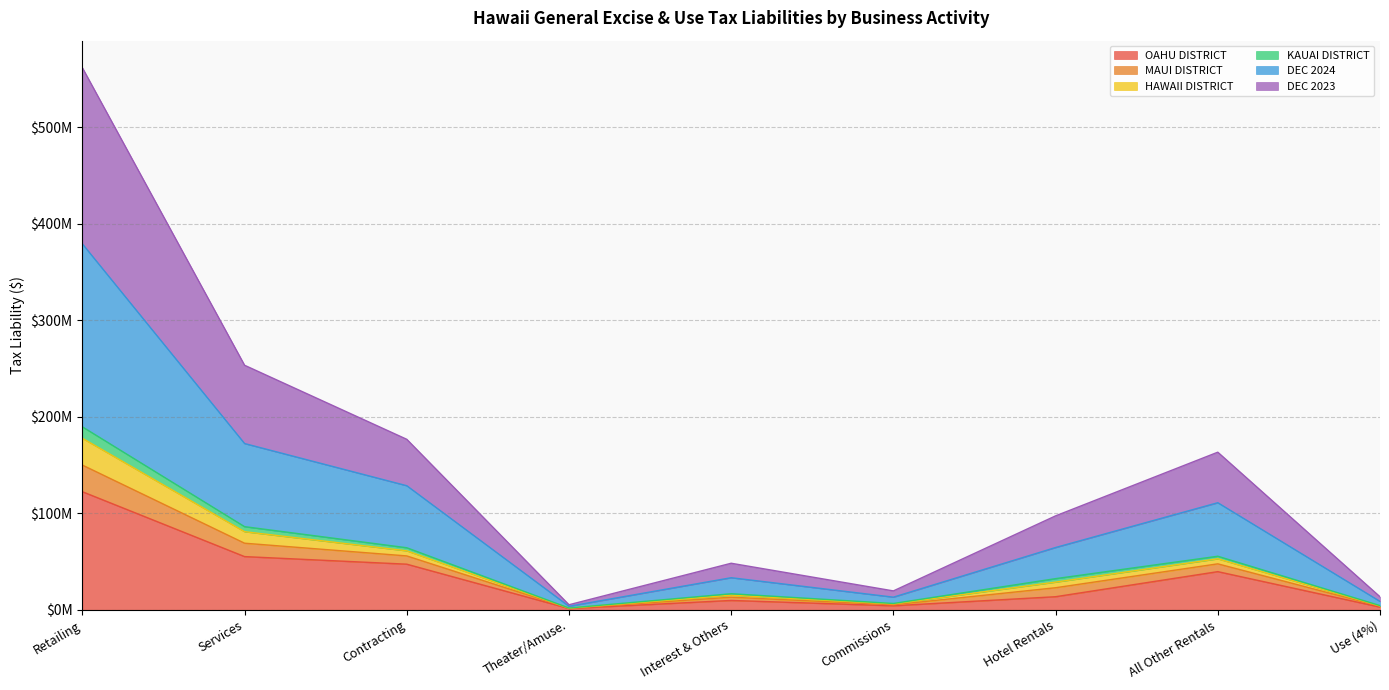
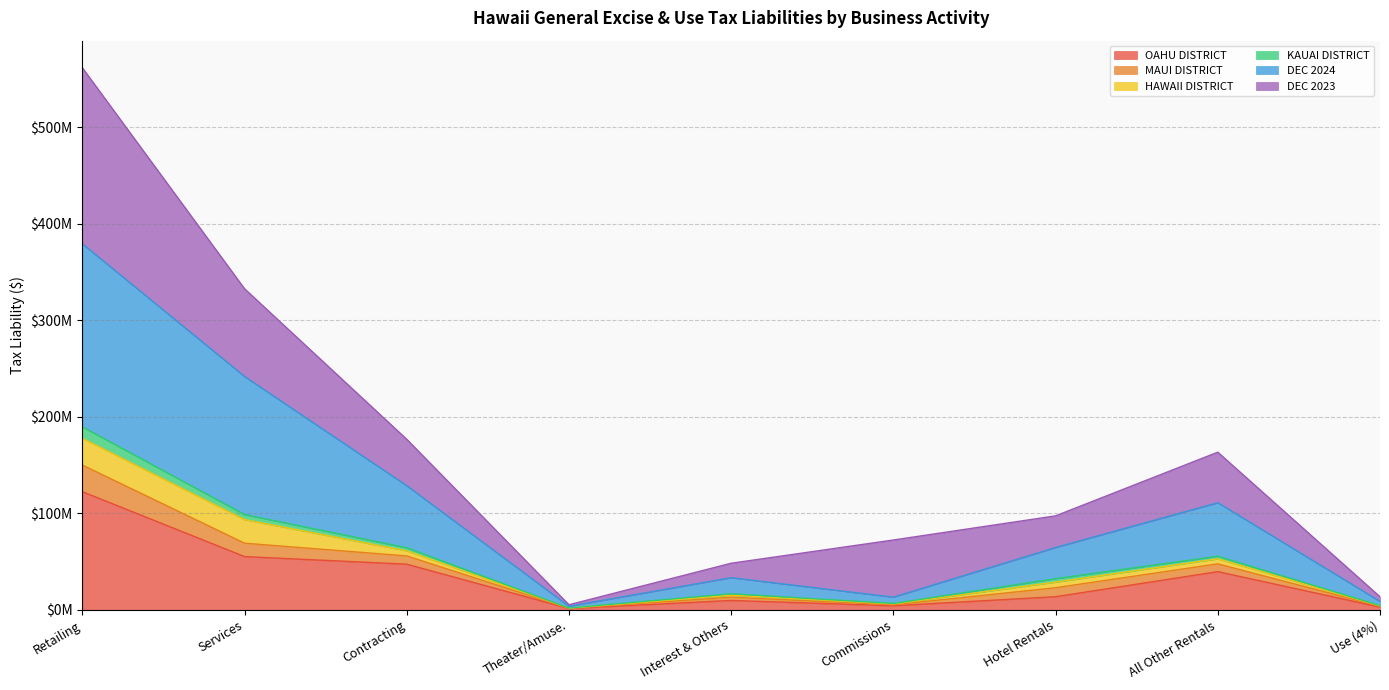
  {
    "HAWAII DISTRICT": {
      "Retailing": "$30000000",
-     "Services": "$10000000",
+     "Services": "$20000000",
      "Contracting": "$10000000",
      "Hotel Rentals": "$10000000",
      "All Other Rentals": "$10000000"
    },
    "KAUAI DISTRICT": {
      "Retailing": "$10000000",
      "Services": "$10000000",
      "Contracting": "$0",
      "Hotel Rentals": "$0",
      "All Other Rentals": "$0"
    },
    "DEC 2024": {
      "Retailing": "$190000000",
-     "Services": "$90000000",
+     "Services": "$140000000",
      "Contracting": "$60000000",
      "Interest & Others": "$20000000",
      "Commissions": "$10000000",
      "Hotel Rentals": "$30000000",
      "All Other Rentals": "$60000000",
      "Use (4%)": "$0"
    },
    "DEC 2023": {
      "Retailing": "$180000000",
-     "Services": "$80000000",
+     "Services": "$90000000",
      "Contracting": "$50000000",
      "Interest & Others": "$10000000",
-     "Commissions": "$10000000",
+     "Commissions": "$60000000",
      "Hotel Rentals": "$30000000",
      "All Other Rentals": "$50000000",
      "Use (4%)": "$0"
    }
  }
